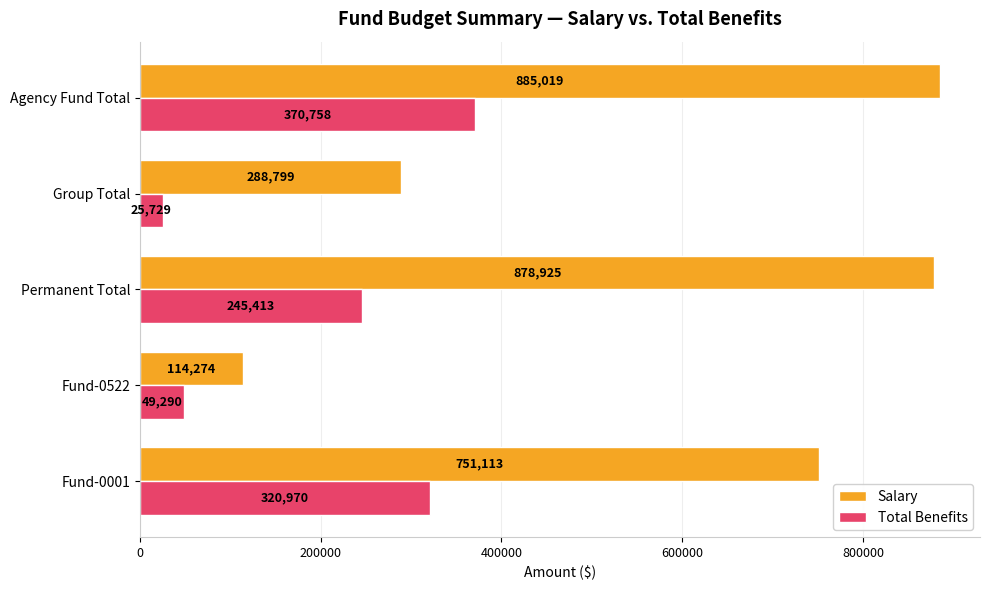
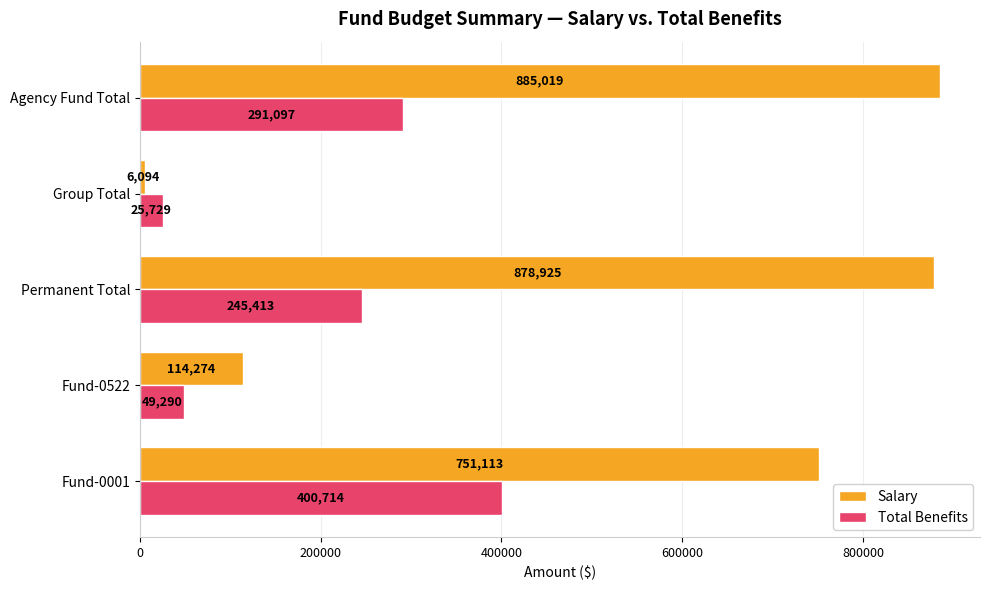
  {
    "Salary": {
      "Agency Fund Total": "885,019",
-     "Group Total": "288,799",
+     "Group Total": "6,094",
      "Permanent Total": "878,925",
      "Fund-0522": "114,274",
      "Fund-0001": "751,113"
    },
    "Total Benefits": {
-     "Agency Fund Total": "370,758",
+     "Agency Fund Total": "291,097",
      "Group Total": "25,729",
      "Permanent Total": "245,413",
      "Fund-0522": "49,290",
-     "Fund-0001": "320,970"
+     "Fund-0001": "400,714"
    }
  }
